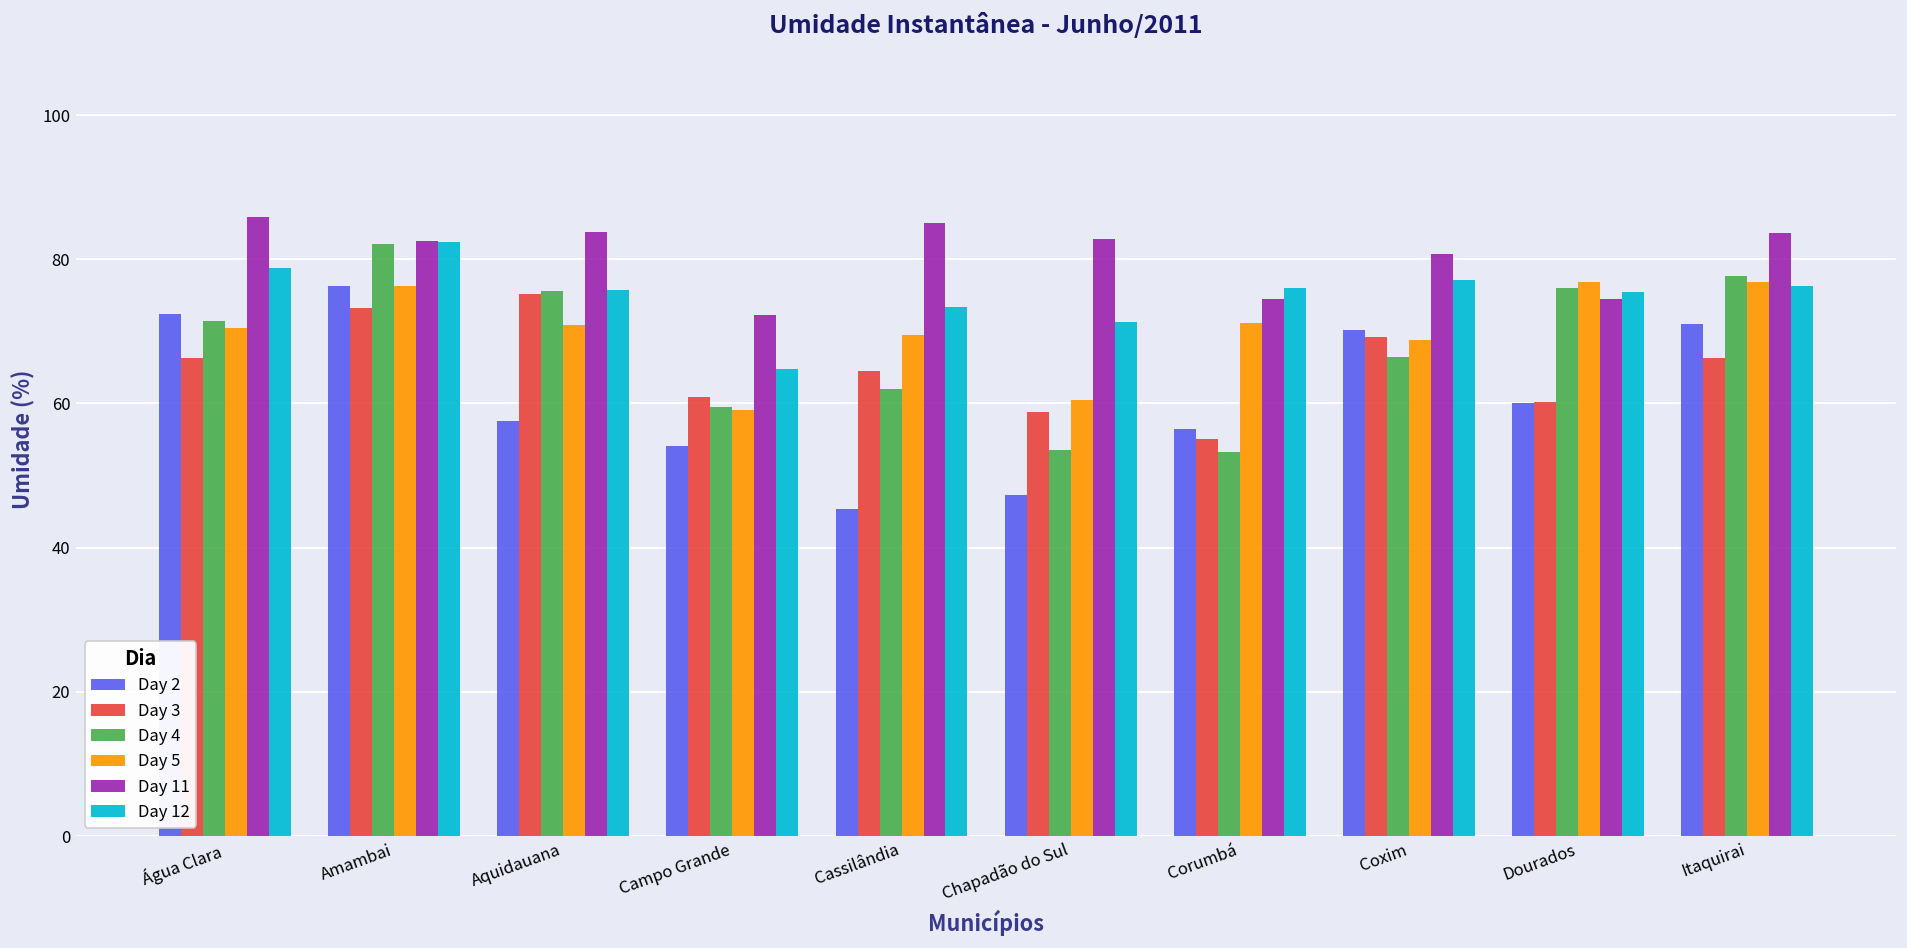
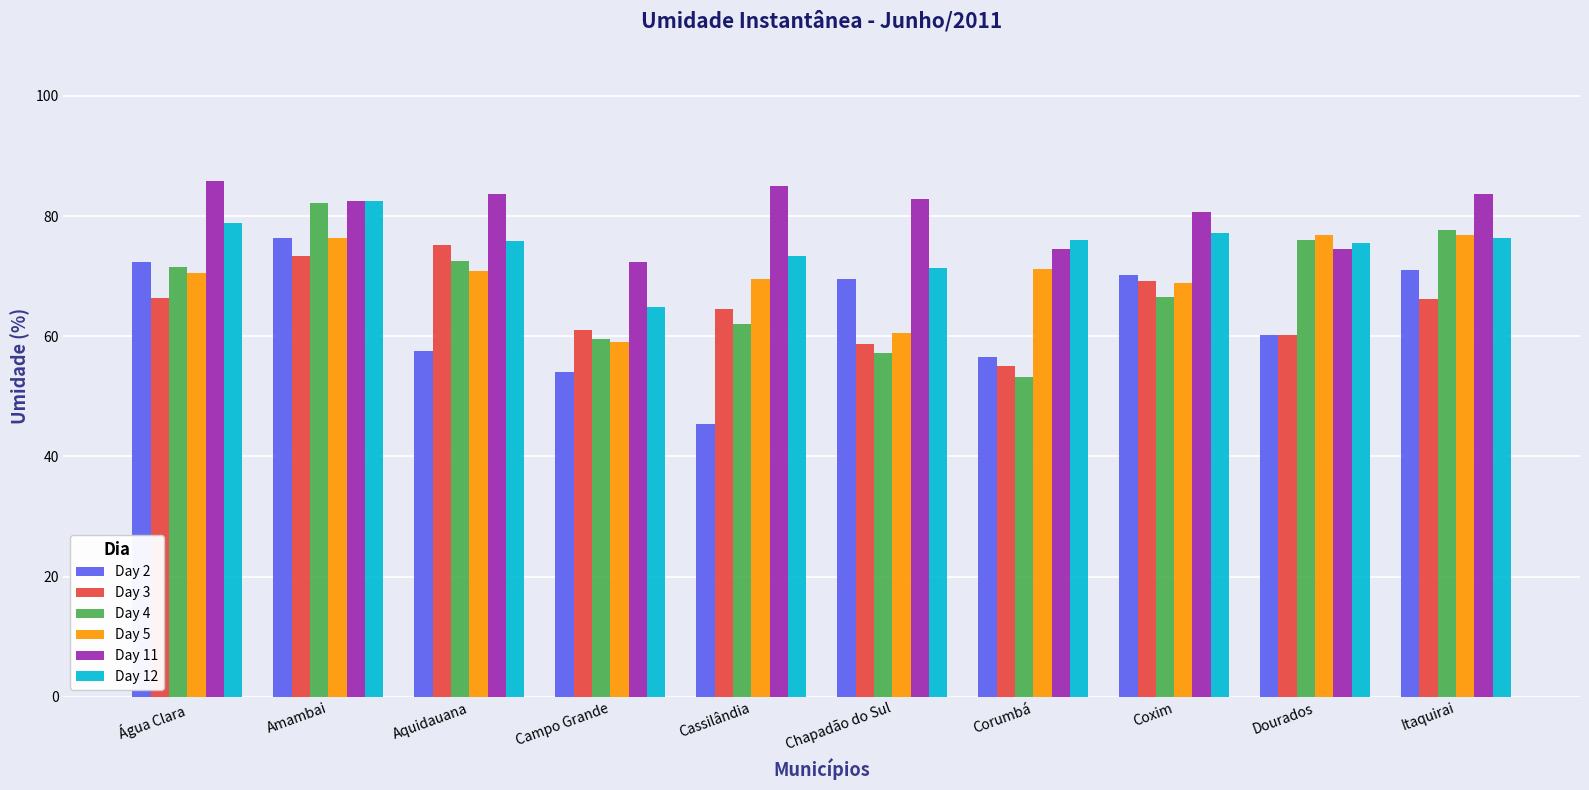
  {
    "Day 2": {
      "Água Clara": 72,
      "Amambai": 76,
      "Aquidauana": 58,
      "Campo Grande": 54,
      "Cassilândia": 45,
-     "Chapadão do Sul": 47,
+     "Chapadão do Sul": 70,
      "Corumbá": 57,
      "Coxim": 70,
      "Dourados": 60,
      "Itaquirai": 71
    },
    "Day 3": {
      "Água Clara": 66,
      "Amambai": 73,
      "Aquidauana": 75,
      "Campo Grande": 61,
      "Cassilândia": 64,
      "Chapadão do Sul": 59,
      "Corumbá": 55,
      "Coxim": 69,
      "Dourados": 60,
      "Itaquirai": 66
    },
    "Day 4": {
      "Água Clara": 71,
      "Amambai": 82,
-     "Aquidauana": 76,
+     "Aquidauana": 72,
      "Campo Grande": 60,
      "Cassilândia": 62,
-     "Chapadão do Sul": 53,
+     "Chapadão do Sul": 57,
      "Corumbá": 53,
      "Coxim": 67,
      "Dourados": 76,
      "Itaquirai": 78
    },
    "Day 5": {
      "Água Clara": 71,
      "Amambai": 76,
      "Aquidauana": 71,
      "Campo Grande": 59,
      "Cassilândia": 70,
      "Chapadão do Sul": 60,
      "Corumbá": 71,
      "Coxim": 69,
      "Dourados": 77,
      "Itaquirai": 77
    },
    "Day 11": {
      "Água Clara": 86,
      "Amambai": 82,
      "Aquidauana": 84,
      "Campo Grande": 72,
      "Cassilândia": 85,
      "Chapadão do Sul": 83,
      "Corumbá": 75,
      "Coxim": 81,
      "Dourados": 75,
      "Itaquirai": 84
    },
    "Day 12": {
      "Água Clara": 79,
      "Amambai": 82,
      "Aquidauana": 76,
      "Campo Grande": 65,
      "Cassilândia": 73,
      "Chapadão do Sul": 71,
      "Corumbá": 76,
      "Coxim": 77,
      "Dourados": 76,
      "Itaquirai": 76
    }
  }
